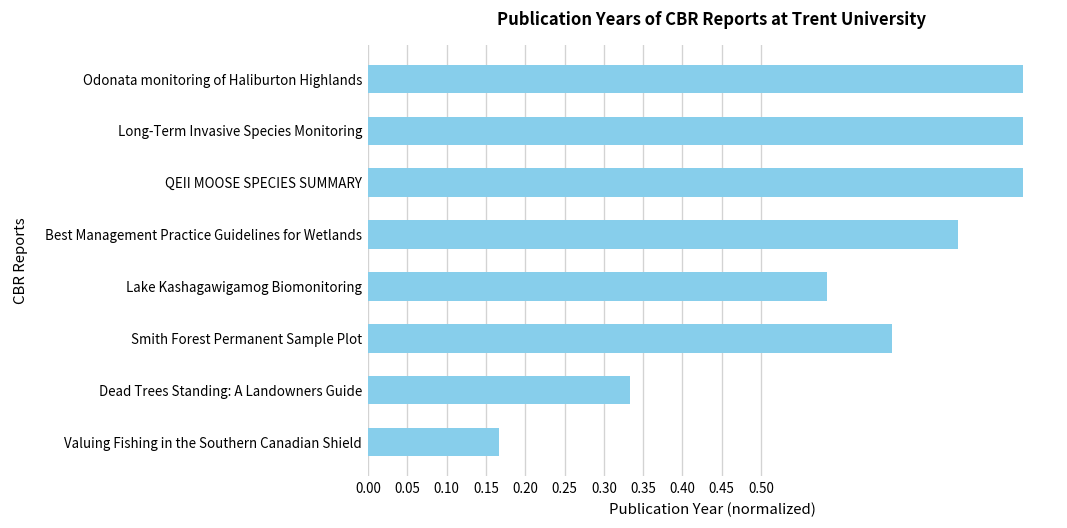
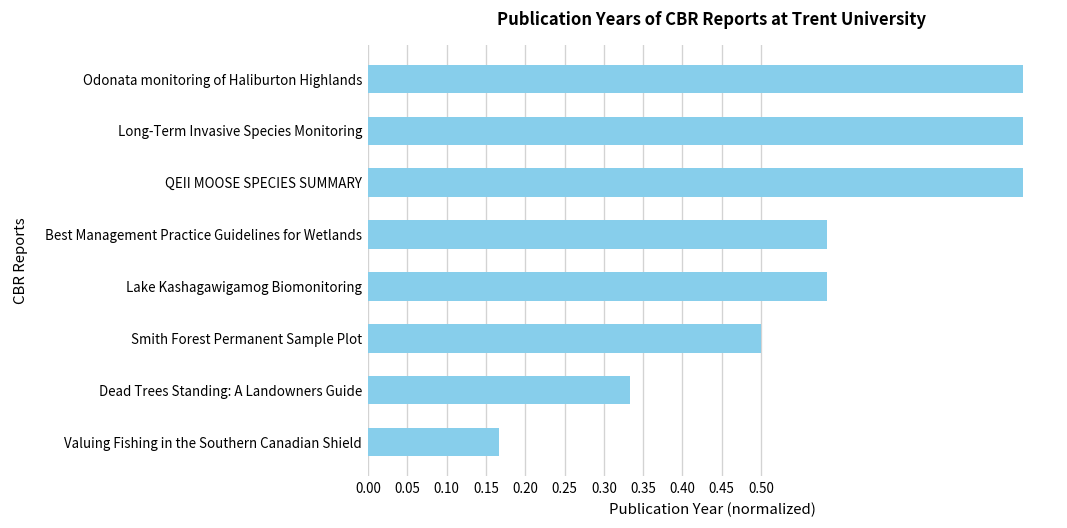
  {
    "Odonata monitoring of Haliburton Highlands": 0.83,
    "Long-Term Invasive Species Monitoring": 0.83,
    "QEII MOOSE SPECIES SUMMARY": 0.83,
-   "Best Management Practice Guidelines for Wetlands": 0.75,
+   "Best Management Practice Guidelines for Wetlands": 0.58,
    "Lake Kashagawigamog Biomonitoring": 0.58,
-   "Smith Forest Permanent Sample Plot": 0.67,
+   "Smith Forest Permanent Sample Plot": 0.50,
    "Dead Trees Standing: A Landowners Guide": 0.33,
    "Valuing Fishing in the Southern Canadian Shield": 0.17
  }
